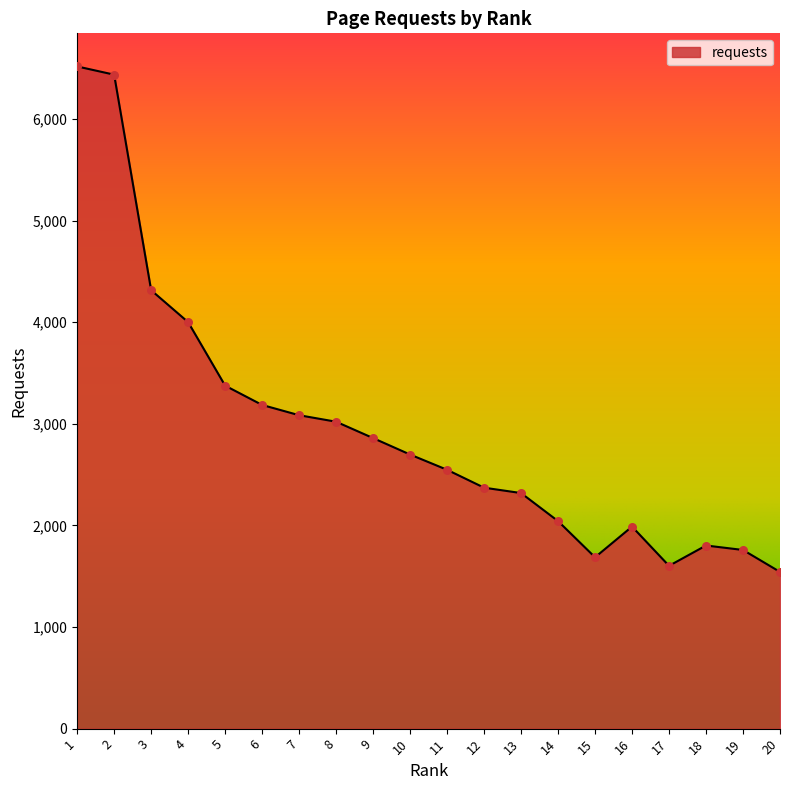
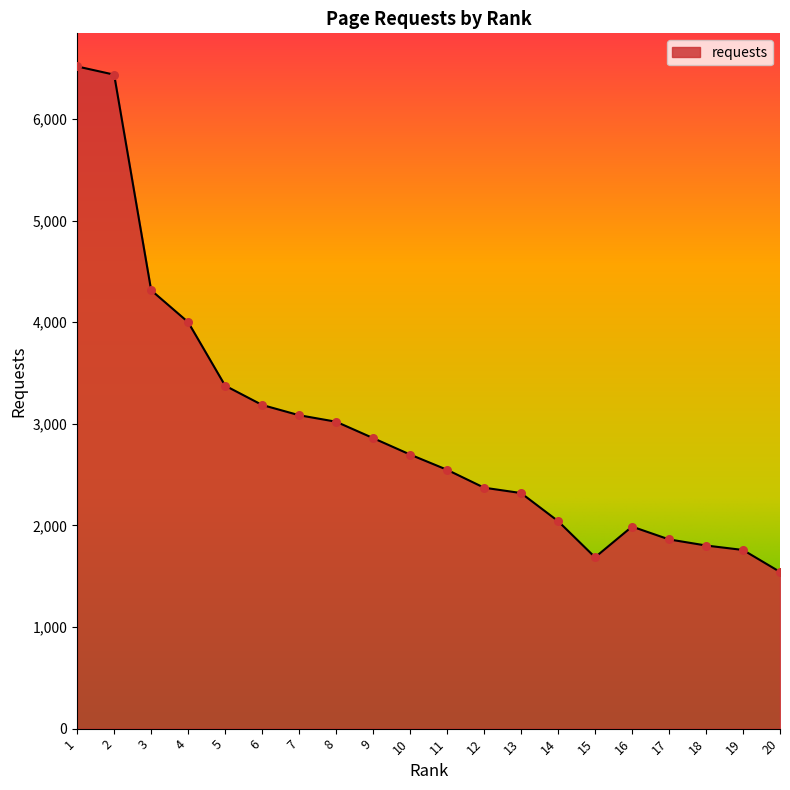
  {
    "1": "6,520",
    "2": "6,440",
    "3": "4,310",
    "4": "4,000",
    "5": "3,380",
    "6": "3,190",
    "7": "3,080",
    "8": "3,020",
    "9": "2,860",
    "10": "2,700",
    "11": "2,550",
    "12": "2,370",
    "13": "2,320",
    "14": "2,040",
    "15": "1,690",
    "16": "1,990",
-   "17": "1,600",
+   "17": "1,860",
    "18": "1,800",
    "19": "1,760",
    "20": "1,540"
  }
